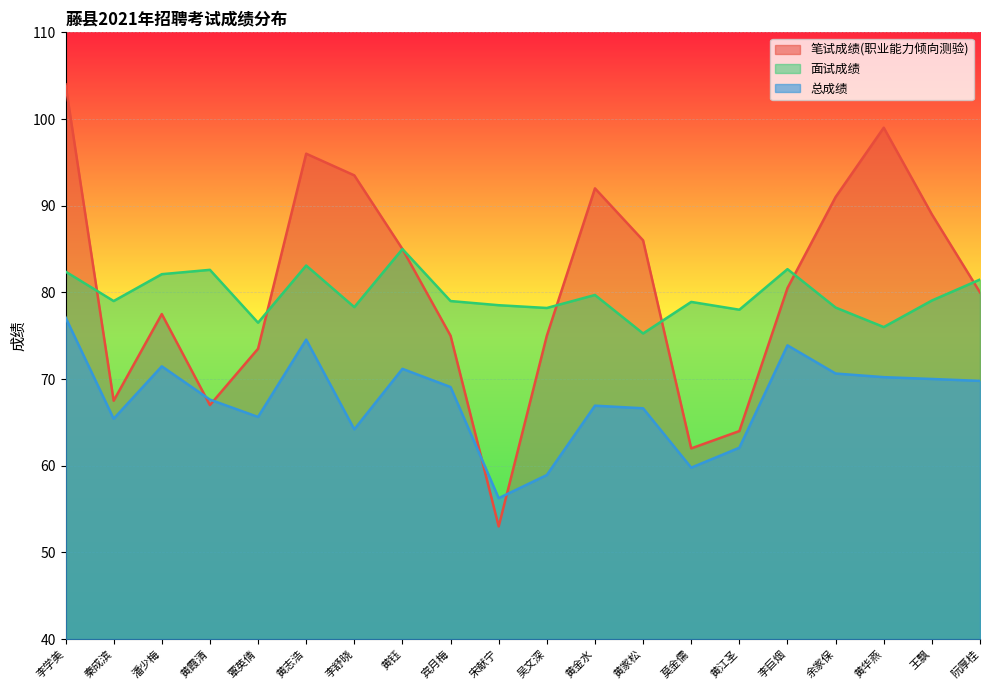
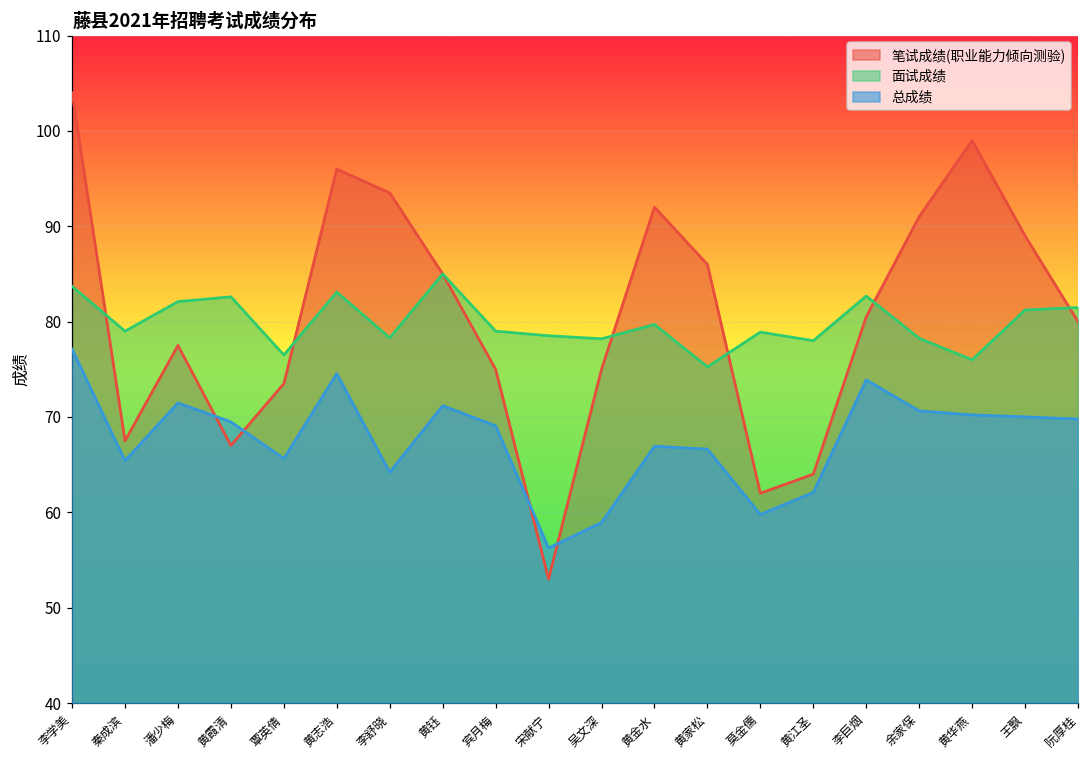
  {
    "笔试成绩(职业能力倾向测验)": {
      "李学美": 104,
      "秦成滨": 68,
      "潘少梅": 78,
      "黄霞清": 67,
      "覃英倩": 74,
      "黄志浩": 96,
      "李舒晓": 94,
      "宾月梅": 75,
      "宋献宁": 53,
      "吴文深": 75,
      "黄金水": 92,
      "黄家松": 86,
      "莫金儒": 62,
      "黄江圣": 64,
      "李巨烟": 81,
      "余家保": 91,
      "黄华燕": 99,
      "王飘": 89,
      "阮厚桂": 80
    },
    "面试成绩": {
-     "李学美": 82,
+     "李学美": 84,
      "秦成滨": 79,
      "潘少梅": 82,
      "黄霞清": 83,
      "覃英倩": 77,
      "黄志浩": 83,
      "李舒晓": 78,
      "宾月梅": 79,
      "宋献宁": 79,
      "吴文深": 78,
      "黄金水": 80,
      "黄家松": 75,
      "莫金儒": 79,
      "黄江圣": 78,
      "李巨烟": 83,
      "余家保": 78,
      "黄华燕": 76,
-     "王飘": 79,
+     "王飘": 81,
      "阮厚桂": 81
    },
    "总成绩": {
      "李学美": 77,
      "秦成滨": 65,
      "潘少梅": 71,
-     "黄霞清": 68,
+     "黄霞清": 69,
      "覃英倩": 66,
      "黄志浩": 75,
      "李舒晓": 64,
      "黄钰": 71,
      "宾月梅": 69,
      "宋献宁": 56,
      "吴文深": 59,
      "黄金水": 67,
      "黄家松": 67,
      "莫金儒": 60,
      "黄江圣": 62,
      "李巨烟": 74,
      "余家保": 71,
      "黄华燕": 70,
      "王飘": 70,
      "阮厚桂": 70
    }
  }
